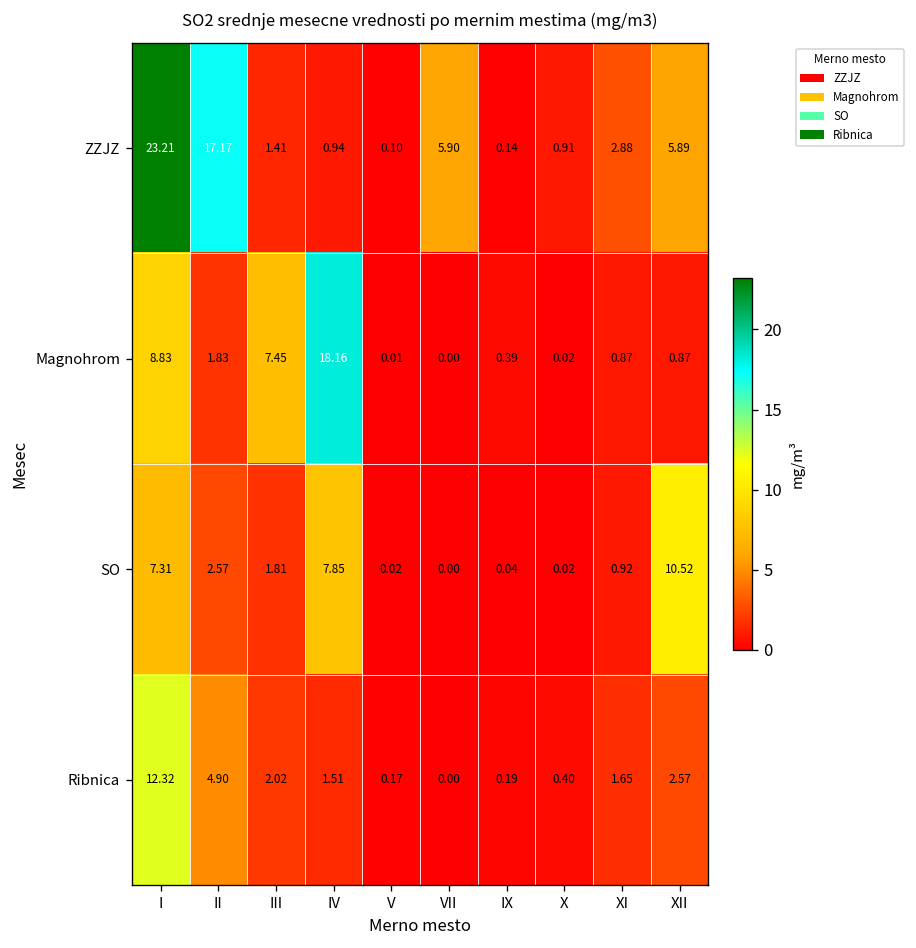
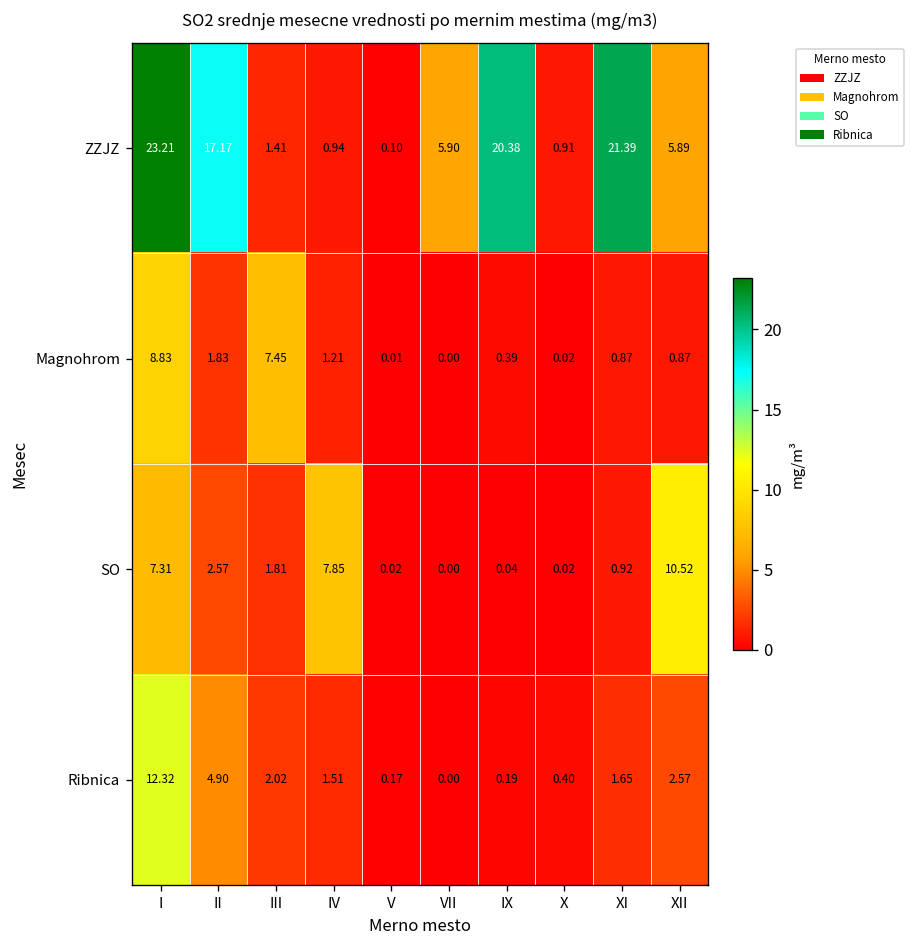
  {
    "ZZJZ": {
      "I": 23.21,
      "II": 17.17,
      "III": 1.41,
      "IV": 0.94,
      "V": 0.10,
      "VII": 5.90,
-     "IX": 0.14,
+     "IX": 20.38,
      "X": 0.91,
-     "XI": 2.88,
+     "XI": 21.39,
      "XII": 5.89
    },
    "Magnohrom": {
      "I": 8.83,
      "II": 1.83,
      "III": 7.45,
-     "IV": 18.16,
+     "IV": 1.21,
      "V": 0.01,
      "VII": 0.00,
      "IX": 0.39,
      "X": 0.02,
      "XI": 0.87,
      "XII": 0.87
    },
    "SO": {
      "I": 7.31,
      "II": 2.57,
      "III": 1.81,
      "IV": 7.85,
      "V": 0.02,
      "VII": 0.00,
      "IX": 0.04,
      "X": 0.02,
      "XI": 0.92,
      "XII": 10.52
    },
    "Ribnica": {
      "I": 12.32,
      "II": 4.90,
      "III": 2.02,
      "IV": 1.51,
      "V": 0.17,
      "VII": 0.00,
      "IX": 0.19,
      "X": 0.40,
      "XI": 1.65,
      "XII": 2.57
    }
  }
